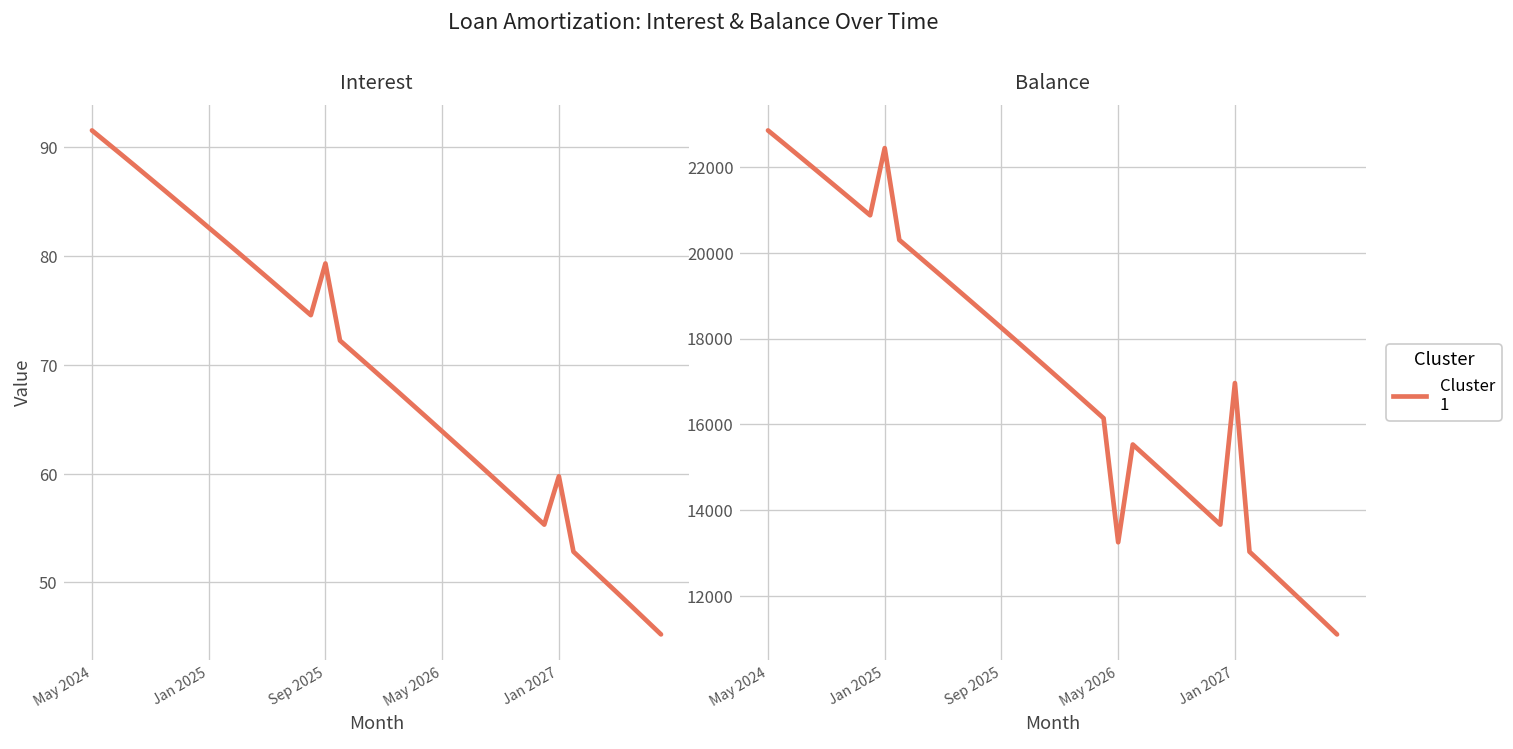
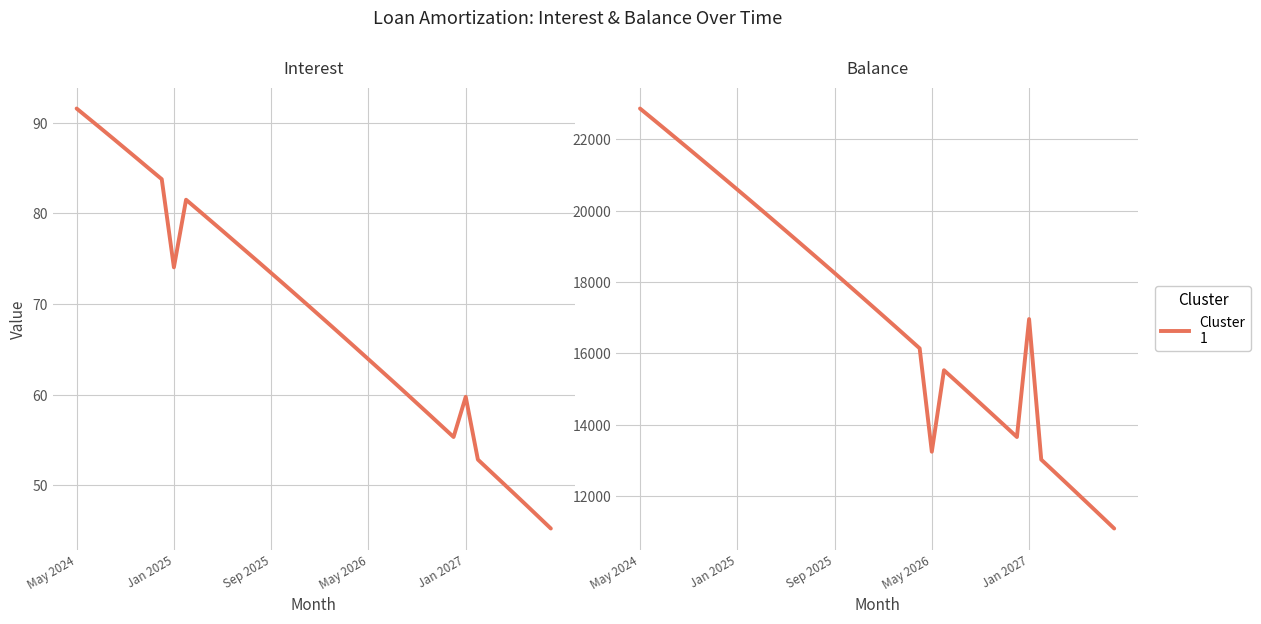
  {
    "Interest": {
      "May 2024": 92,
-     "Jan 2025": 83,
-     "Sep 2025": 79,
+     "Jan 2025": 74,
+     "Sep 2025": 73,
      "May 2026": 64,
      "Jan 2027": 60
    },
    "Balance": {
      "May 2024": 22900,
-     "Jan 2025": 22400,
+     "Jan 2025": 20600,
      "Sep 2025": 18300,
      "May 2026": 13200,
      "Jan 2027": 17000
    }
  }
